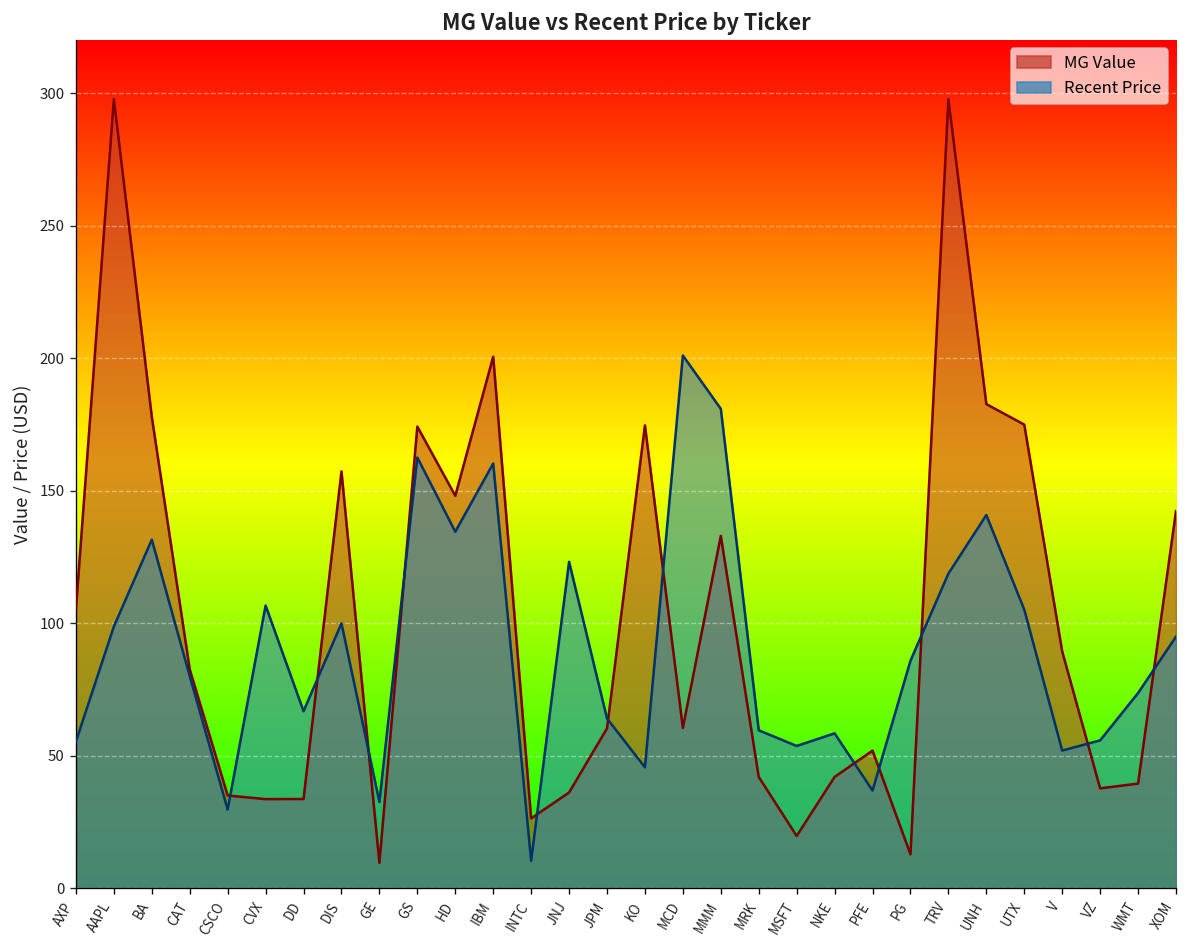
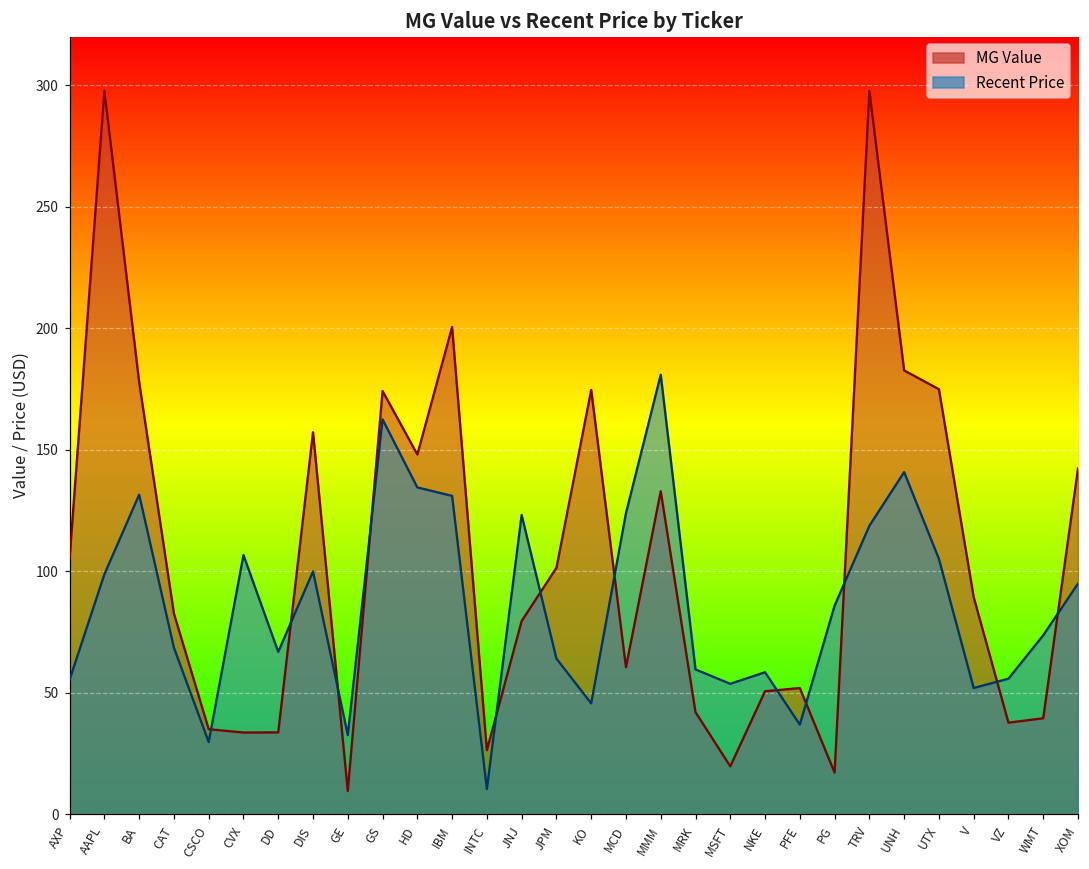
  {
    "MG Value": {
      "AXP": 106,
      "AAPL": 298,
      "BA": 178,
      "CAT": 83,
      "CSCO": 35,
      "CVX": 34,
      "DD": 34,
      "DIS": 157,
      "GE": 10,
      "GS": 174,
      "HD": 148,
      "IBM": 201,
      "INTC": 26,
-     "JNJ": 36,
-     "JPM": 60,
+     "JNJ": 80,
+     "JPM": 101,
      "KO": 175,
      "MCD": 61,
      "MMM": 133,
      "MRK": 42,
      "MSFT": 20,
-     "NKE": 42,
+     "NKE": 51,
      "PFE": 52,
-     "PG": 13,
+     "PG": 17,
      "TRV": 298,
      "UNH": 183,
      "UTX": 175,
      "V": 89,
      "VZ": 38,
      "WMT": 40,
      "XOM": 142
    },
    "Recent Price": {
      "AXP": 55,
      "AAPL": 99,
      "BA": 132,
-     "CAT": 80,
+     "CAT": 69,
      "CSCO": 30,
      "CVX": 107,
      "DD": 67,
      "DIS": 100,
      "GE": 33,
      "GS": 163,
      "HD": 135,
-     "IBM": 160,
+     "IBM": 131,
      "INTC": 10,
      "JNJ": 123,
      "JPM": 64,
      "KO": 46,
-     "MCD": 201,
+     "MCD": 124,
      "MMM": 181,
      "MRK": 60,
      "MSFT": 54,
      "NKE": 58,
      "PFE": 37,
      "PG": 86,
      "TRV": 119,
      "UNH": 141,
      "UTX": 105,
      "V": 52,
      "VZ": 56,
      "WMT": 74,
      "XOM": 95
    }
  }
